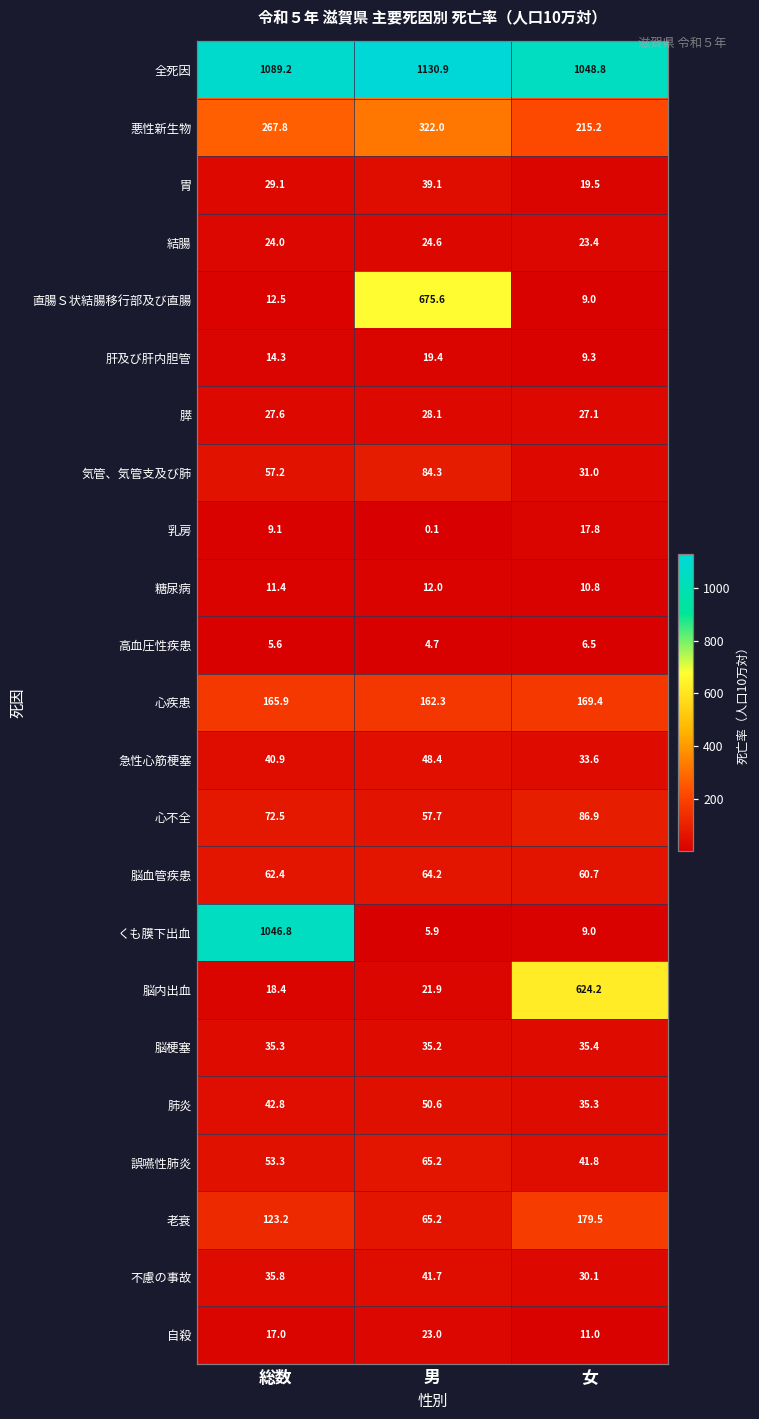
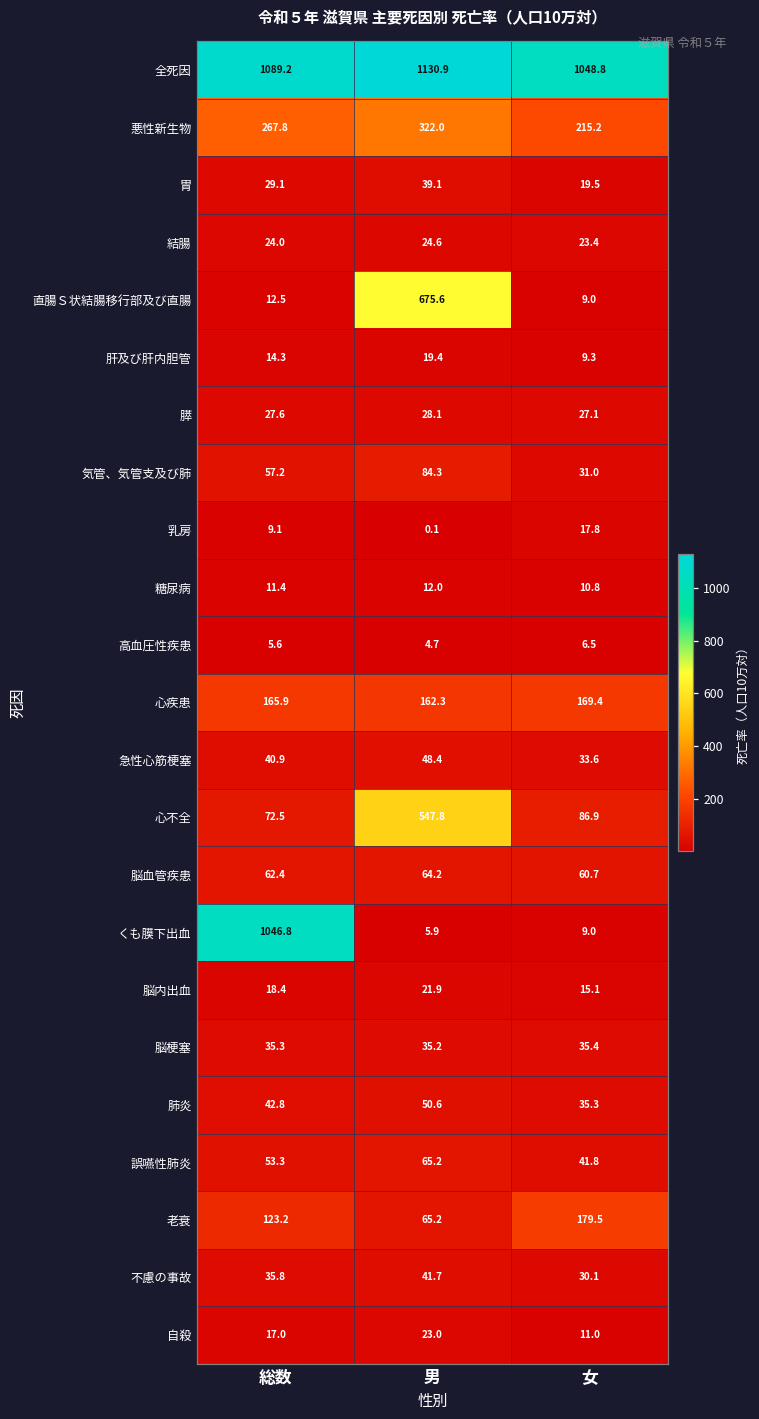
  {
    "全死因": {
      "総数": 1089.2,
      "男": 1130.9,
      "女": 1048.8
    },
    "悪性新生物": {
      "総数": 267.8,
      "男": 322.0,
      "女": 215.2
    },
    "胃": {
      "総数": 29.1,
      "男": 39.1,
      "女": 19.5
    },
    "結腸": {
      "総数": 24.0,
      "男": 24.6,
      "女": 23.4
    },
    "直腸Ｓ状結腸移行部及び直腸": {
      "総数": 12.5,
      "男": 675.6,
      "女": 9.0
    },
    "肝及び肝内胆管": {
      "総数": 14.3,
      "男": 19.4,
      "女": 9.3
    },
    "膵": {
      "総数": 27.6,
      "男": 28.1,
      "女": 27.1
    },
    "気管、気管支及び肺": {
      "総数": 57.2,
      "男": 84.3,
      "女": 31.0
    },
    "乳房": {
      "総数": 9.1,
      "男": 0.1,
      "女": 17.8
    },
    "糖尿病": {
      "総数": 11.4,
      "男": 12.0,
      "女": 10.8
    },
    "高血圧性疾患": {
      "総数": 5.6,
      "男": 4.7,
      "女": 6.5
    },
    "心疾患": {
      "総数": 165.9,
      "男": 162.3,
      "女": 169.4
    },
    "急性心筋梗塞": {
      "総数": 40.9,
      "男": 48.4,
      "女": 33.6
    },
    "心不全": {
      "総数": 72.5,
-     "男": 57.7,
+     "男": 547.8,
      "女": 86.9
    },
    "脳血管疾患": {
      "総数": 62.4,
      "男": 64.2,
      "女": 60.7
    },
    "くも膜下出血": {
      "総数": 1046.8,
      "男": 5.9,
      "女": 9.0
    },
    "脳内出血": {
      "総数": 18.4,
      "男": 21.9,
-     "女": 624.2
+     "女": 15.1
    },
    "脳梗塞": {
      "総数": 35.3,
      "男": 35.2,
      "女": 35.4
    },
    "肺炎": {
      "総数": 42.8,
      "男": 50.6,
      "女": 35.3
    },
    "誤嚥性肺炎": {
      "総数": 53.3,
      "男": 65.2,
      "女": 41.8
    },
    "老衰": {
      "総数": 123.2,
      "男": 65.2,
      "女": 179.5
    },
    "不慮の事故": {
      "総数": 35.8,
      "男": 41.7,
      "女": 30.1
    },
    "自殺": {
      "総数": 17.0,
      "男": 23.0,
      "女": 11.0
    }
  }
